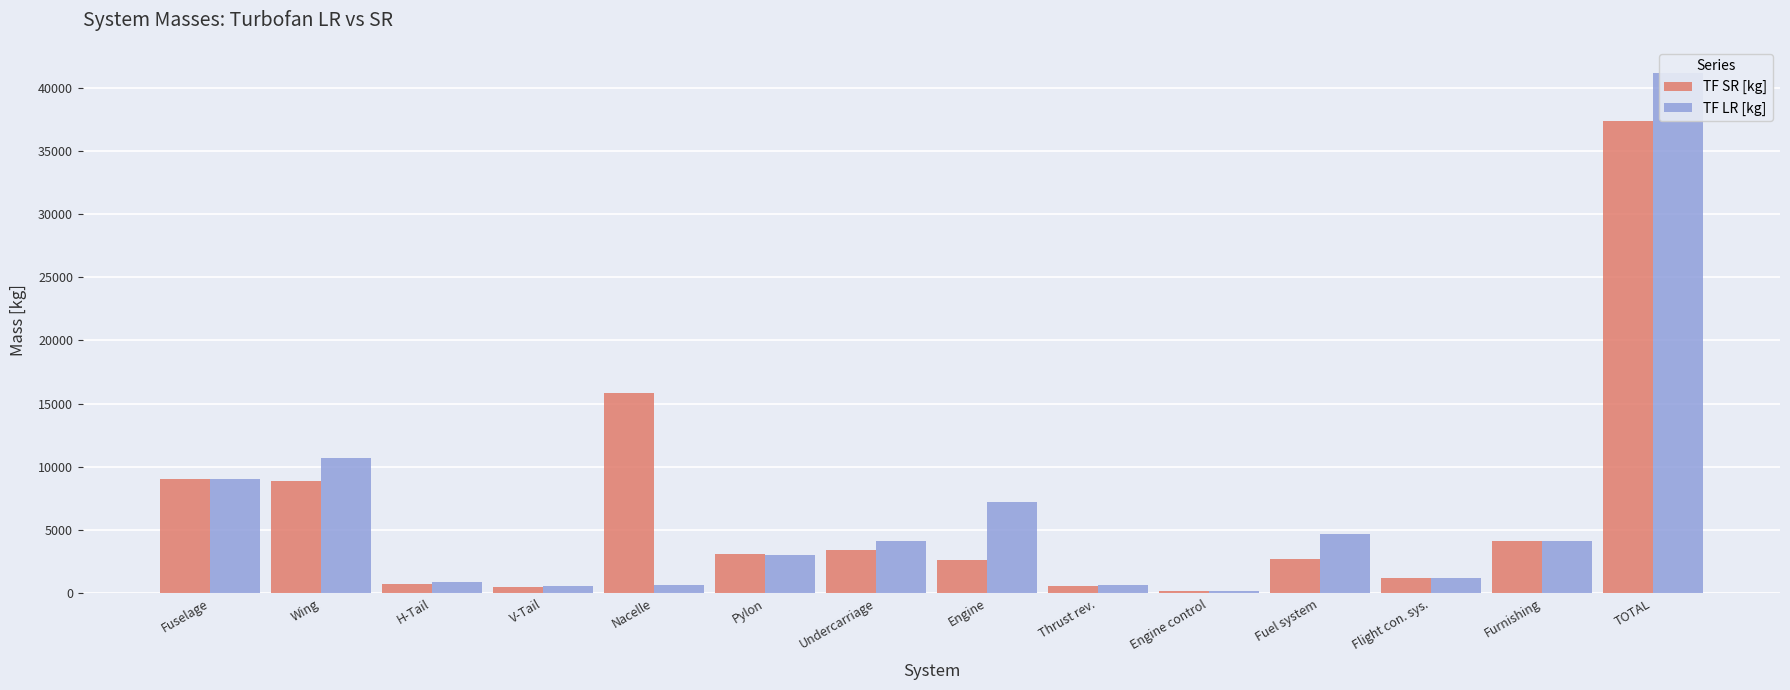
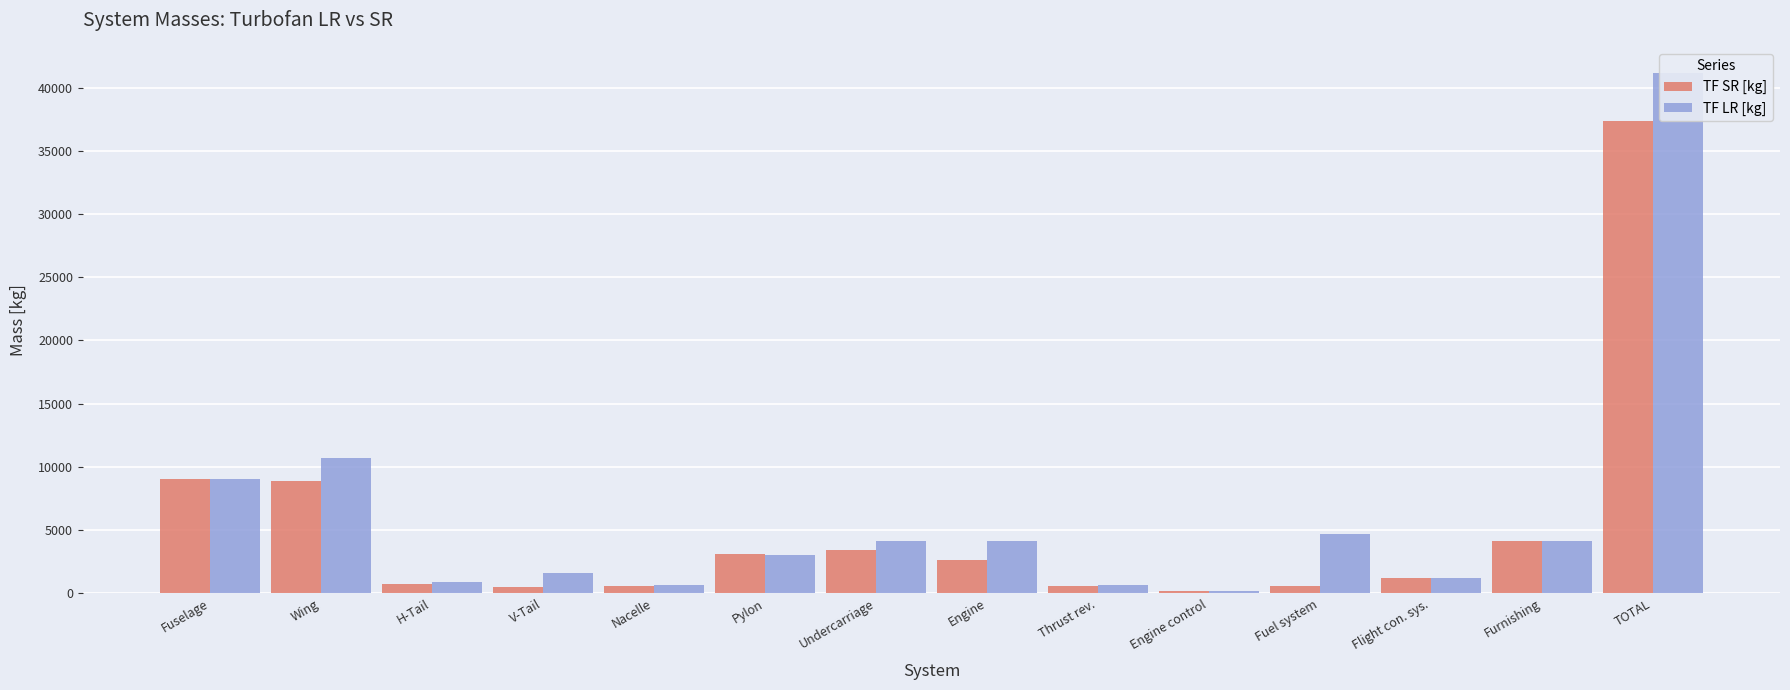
  {
    "TF SR [kg]": {
      "Fuselage": 9100,
      "Wing": 8900,
      "H-Tail": 700,
      "V-Tail": 500,
-     "Nacelle": 15800,
+     "Nacelle": 500,
      "Pylon": 3100,
      "Undercarriage": 3400,
      "Engine": 2600,
      "Thrust rev.": 500,
      "Engine control": 200,
-     "Fuel system": 2700,
+     "Fuel system": 500,
      "Flight con. sys.": 1200,
      "Furnishing": 4100,
      "TOTAL": 37400
    },
    "TF LR [kg]": {
      "Fuselage": 9100,
      "Wing": 10700,
      "H-Tail": 900,
-     "V-Tail": 600,
+     "V-Tail": 1600,
      "Nacelle": 700,
      "Pylon": 3100,
      "Undercarriage": 4100,
-     "Engine": 7200,
+     "Engine": 4200,
      "Thrust rev.": 700,
      "Engine control": 200,
      "Fuel system": 4700,
      "Flight con. sys.": 1200,
      "Furnishing": 4100
    }
  }
